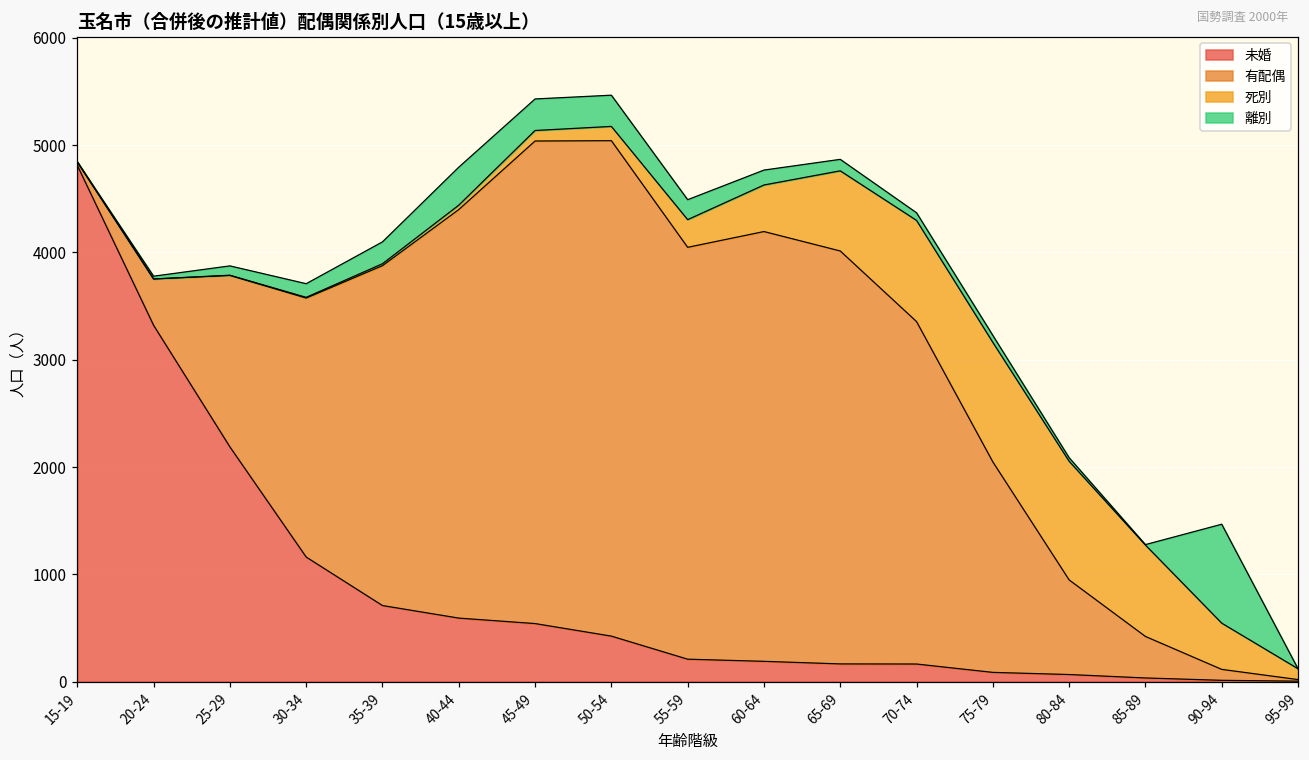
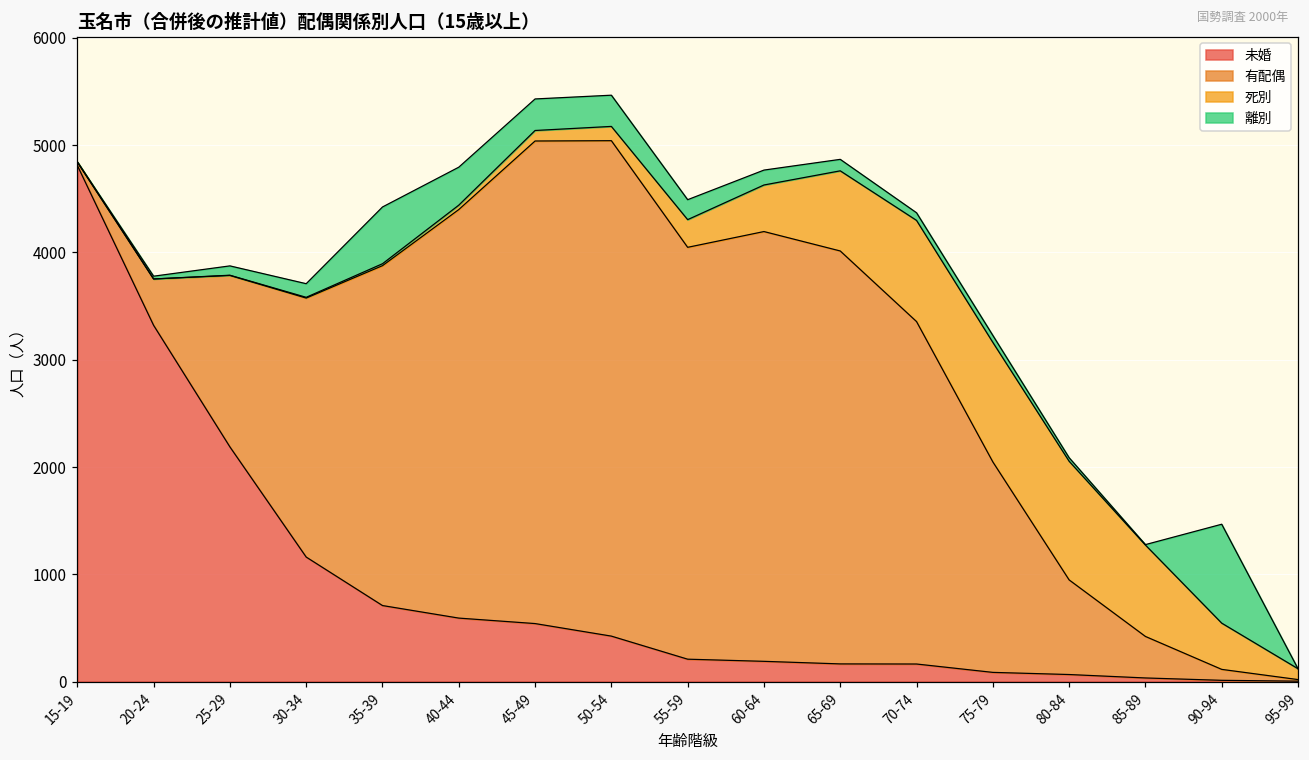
  {
    "離別": {
      "25-29": 100,
      "30-34": 100,
-     "35-39": 200,
+     "35-39": 500,
      "40-44": 400,
      "45-49": 300,
      "50-54": 300,
      "55-59": 200,
      "60-64": 100,
      "65-69": 100,
      "70-74": 100,
      "75-79": 100,
      "80-84": 0,
      "90-94": 900
    }
  }
